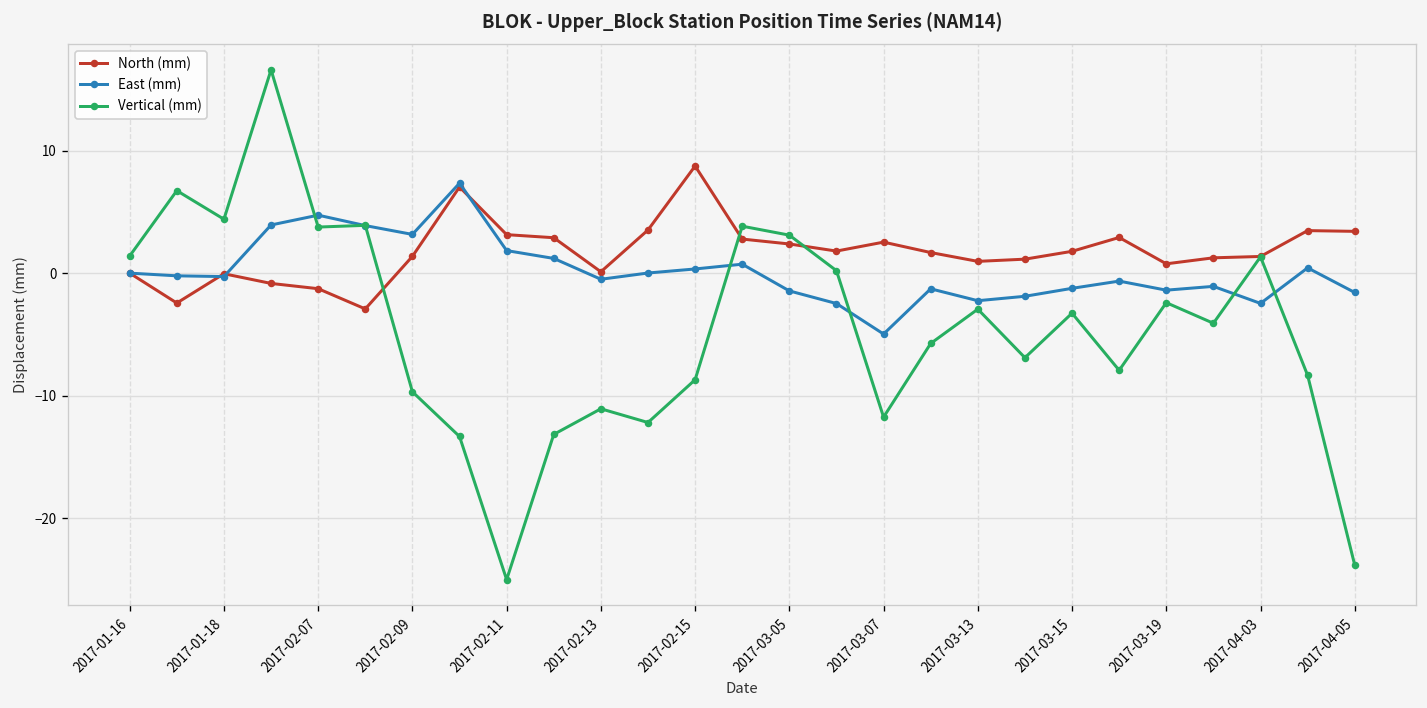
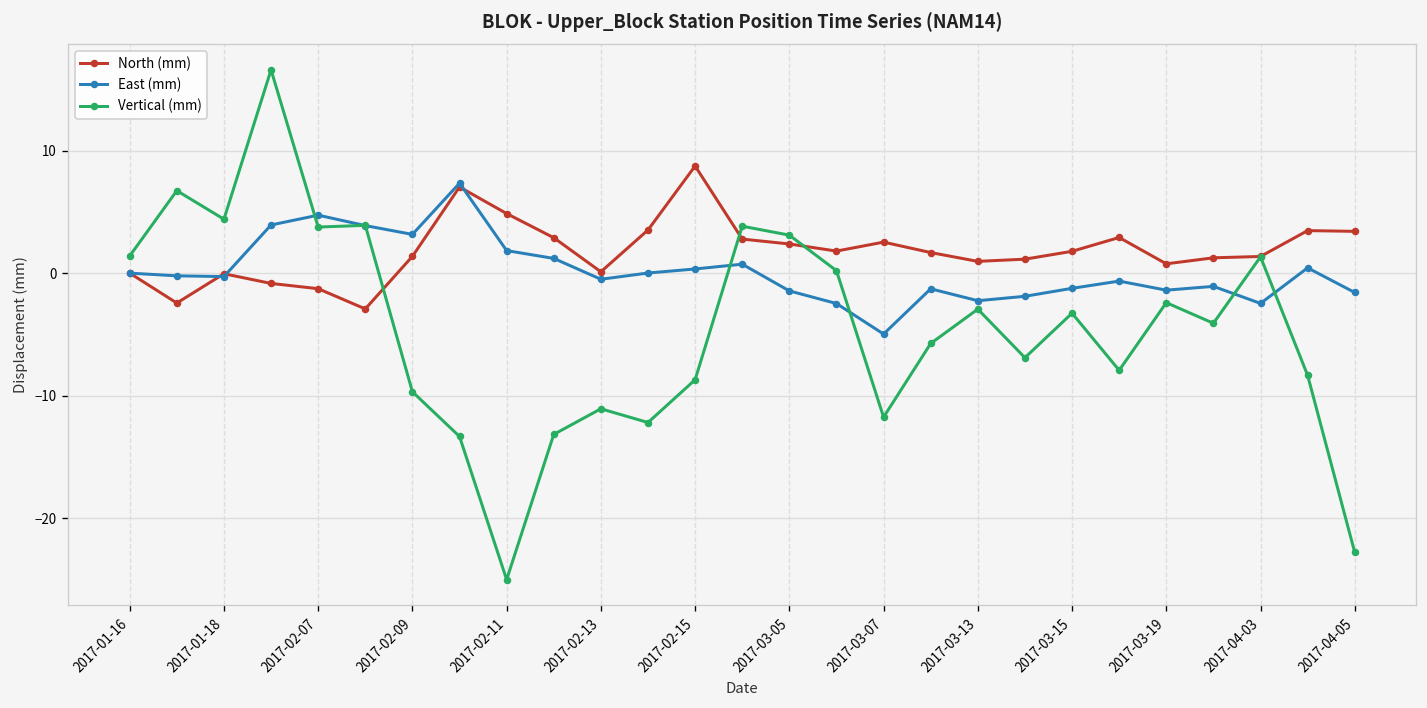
  {
    "North (mm)": {
      "2017-02-07": -1.3,
      "2017-02-09": 1.4,
-     "2017-02-11": 3.1,
+     "2017-02-11": 4.9,
      "2017-02-13": 0.1,
      "2017-02-15": 8.7,
      "2017-03-05": 2.4,
      "2017-03-07": 2.5,
      "2017-03-13": 1.0,
      "2017-03-15": 1.8,
      "2017-03-19": 0.8,
      "2017-04-05": 3.4
    },
    "East (mm)": {
      "2017-02-07": 4.7,
      "2017-02-09": 3.2,
      "2017-02-11": 1.8,
      "2017-02-13": -0.5,
      "2017-02-15": 0.3,
      "2017-03-05": -1.5,
      "2017-03-07": -5.0,
      "2017-03-13": -2.3,
      "2017-03-15": -1.2,
      "2017-03-19": -1.4,
      "2017-04-03": -2.5,
      "2017-04-05": -1.6
    },
    "Vertical (mm)": {
      "2017-01-16": 1.4,
      "2017-01-18": 4.4,
      "2017-02-07": 3.8,
      "2017-02-09": -9.7,
      "2017-02-11": -25.0,
      "2017-02-13": -11.1,
      "2017-02-15": -8.7,
      "2017-03-05": 3.1,
      "2017-03-07": -11.8,
      "2017-03-13": -2.9,
      "2017-03-15": -3.3,
      "2017-03-19": -2.4,
-     "2017-04-05": -23.8
+     "2017-04-05": -22.8
    }
  }
